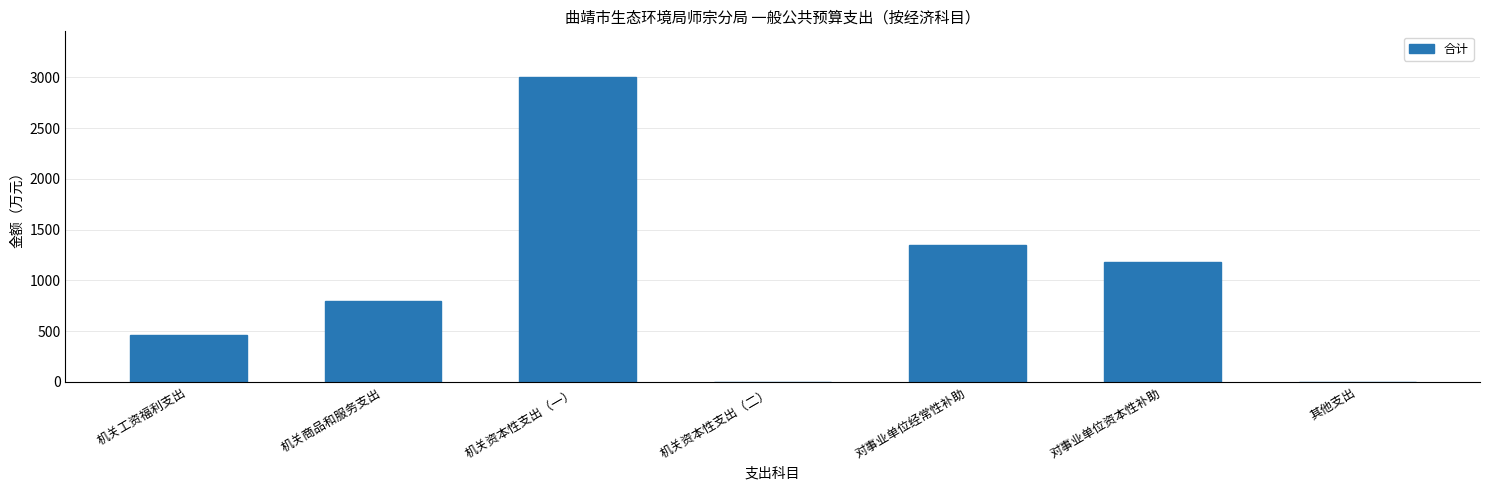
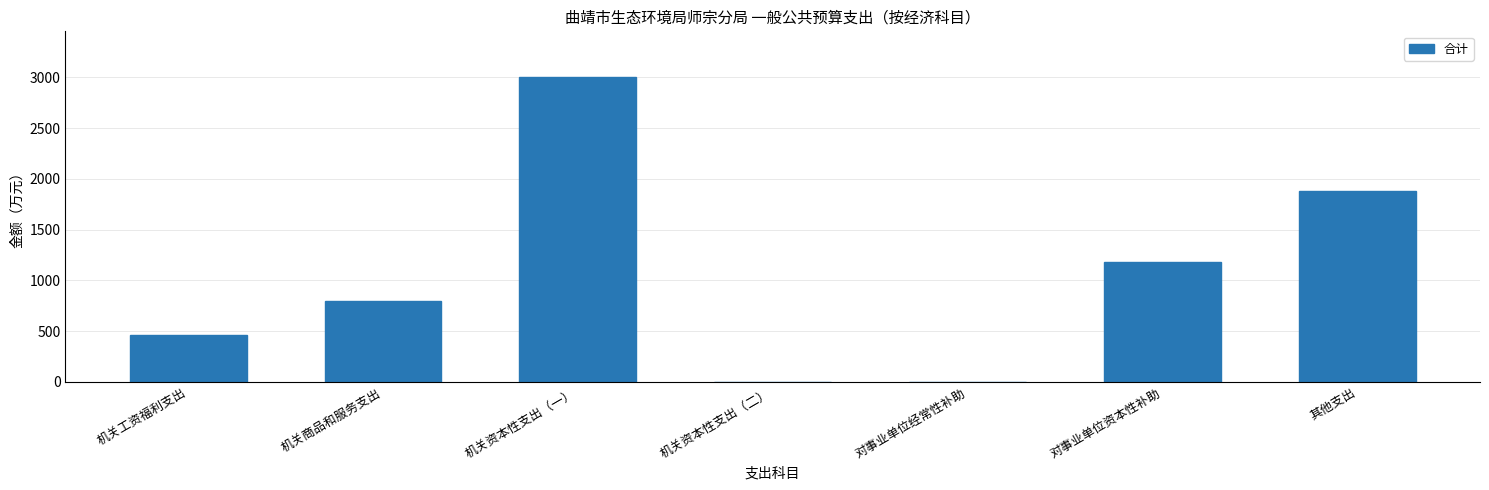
  {
    "机关工资福利支出": 460,
    "机关商品和服务支出": 800,
    "机关资本性支出（一）": 3000,
    "机关资本性支出（二）": 0,
-   "对事业单位经常性补助": 1350,
+   "对事业单位经常性补助": 0,
    "对事业单位资本性补助": 1180,
-   "其他支出": 0
+   "其他支出": 1880
  }
